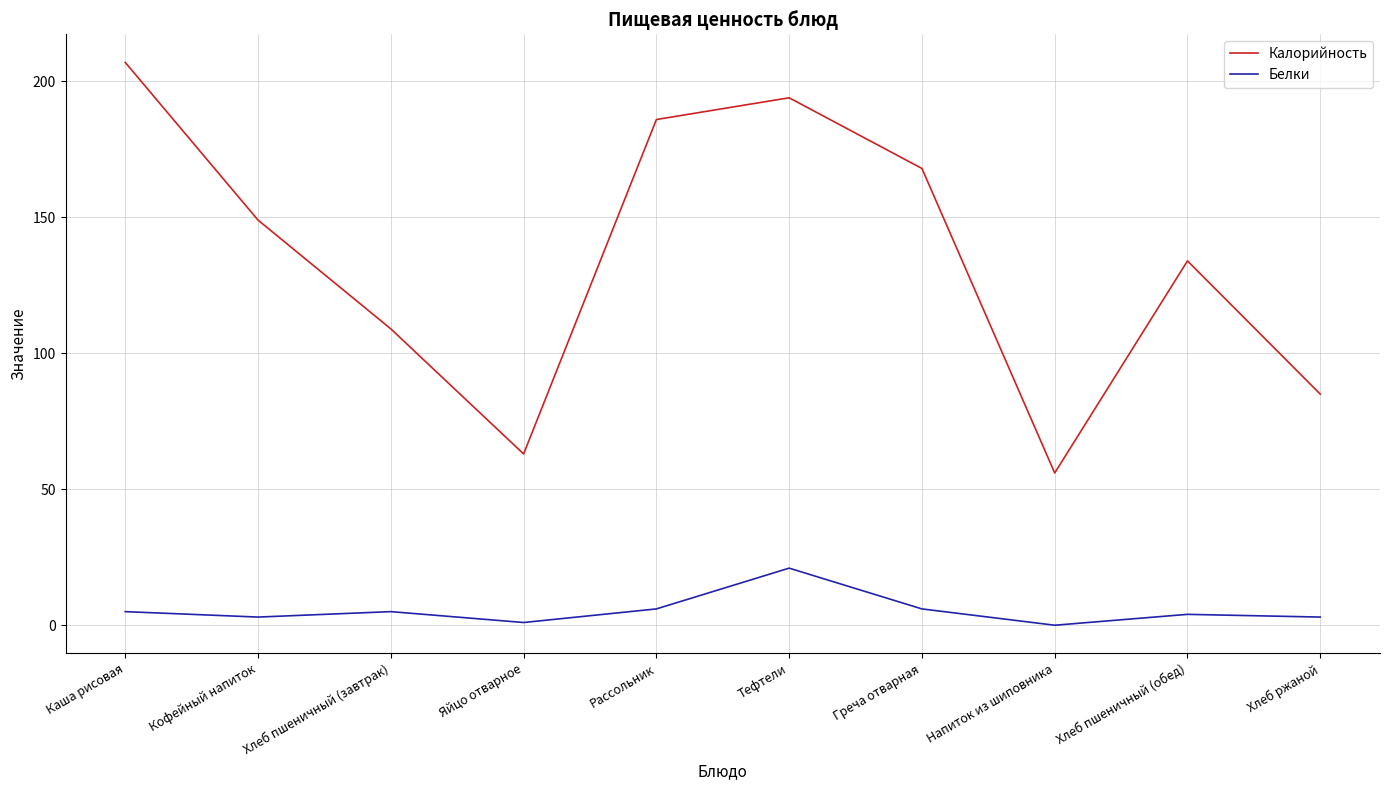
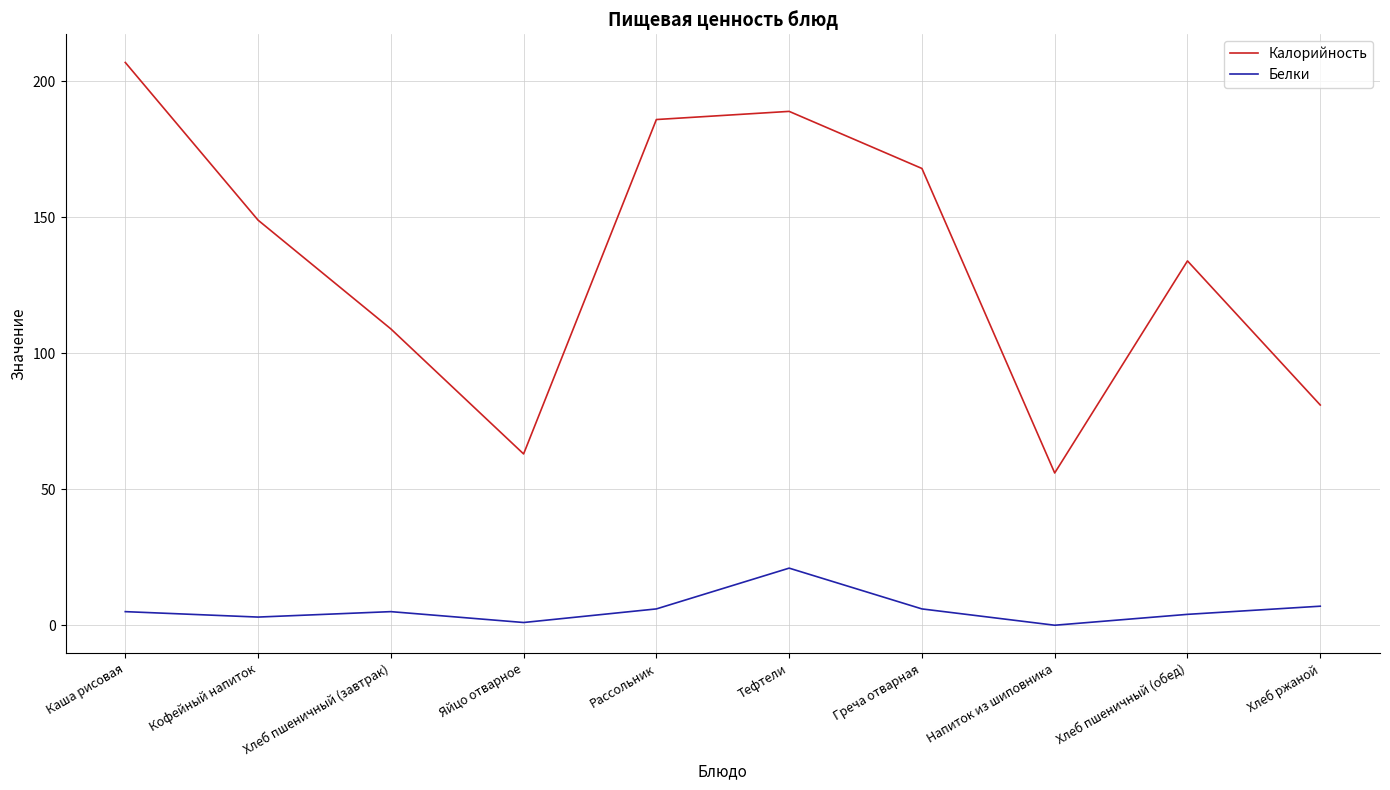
  {
    "Калорийность": {
      "Каша рисовая": 207,
      "Кофейный напиток": 149,
      "Хлеб пшеничный (завтрак)": 109,
      "Яйцо отварное": 63,
      "Рассольник": 186,
-     "Тефтели": 194,
+     "Тефтели": 189,
      "Греча отварная": 168,
      "Напиток из шиповника": 56,
      "Хлеб пшеничный (обед)": 134,
-     "Хлеб ржаной": 85
+     "Хлеб ржаной": 81
    },
    "Белки": {
      "Каша рисовая": 5,
      "Кофейный напиток": 3,
      "Хлеб пшеничный (завтрак)": 5,
      "Яйцо отварное": 1,
      "Рассольник": 6,
      "Тефтели": 21,
      "Греча отварная": 6,
      "Напиток из шиповника": 0,
      "Хлеб пшеничный (обед)": 4,
-     "Хлеб ржаной": 3
+     "Хлеб ржаной": 7
    }
  }
